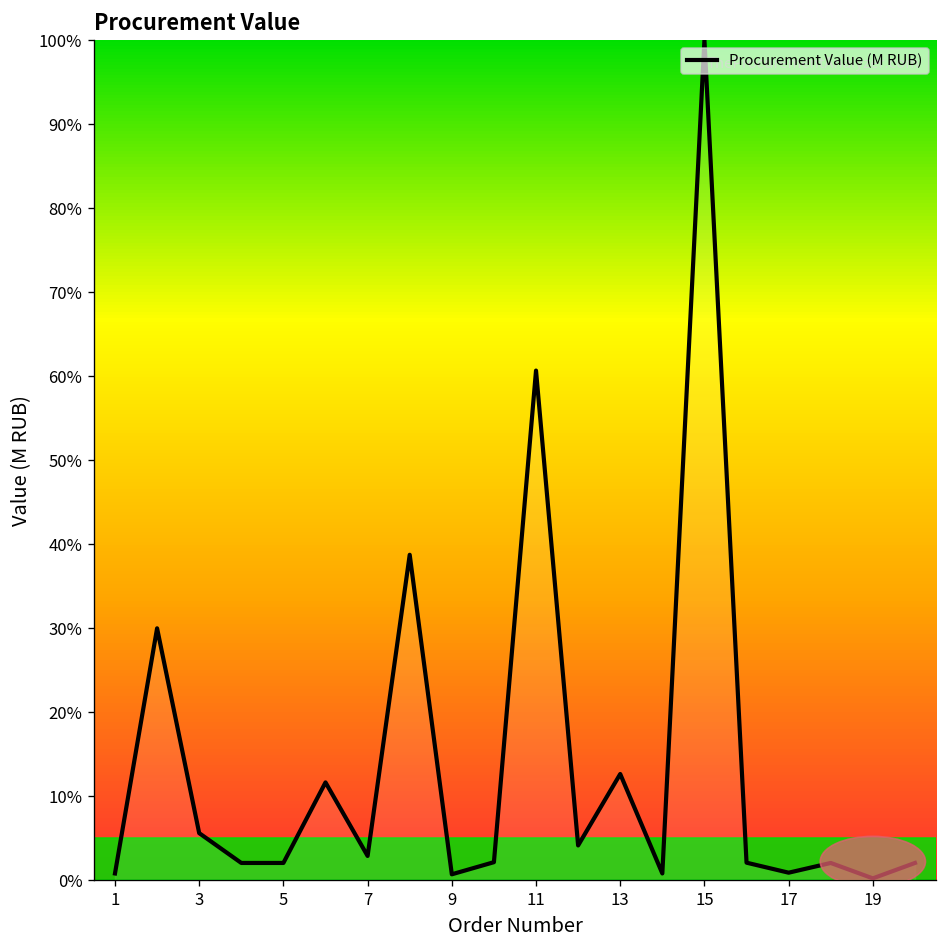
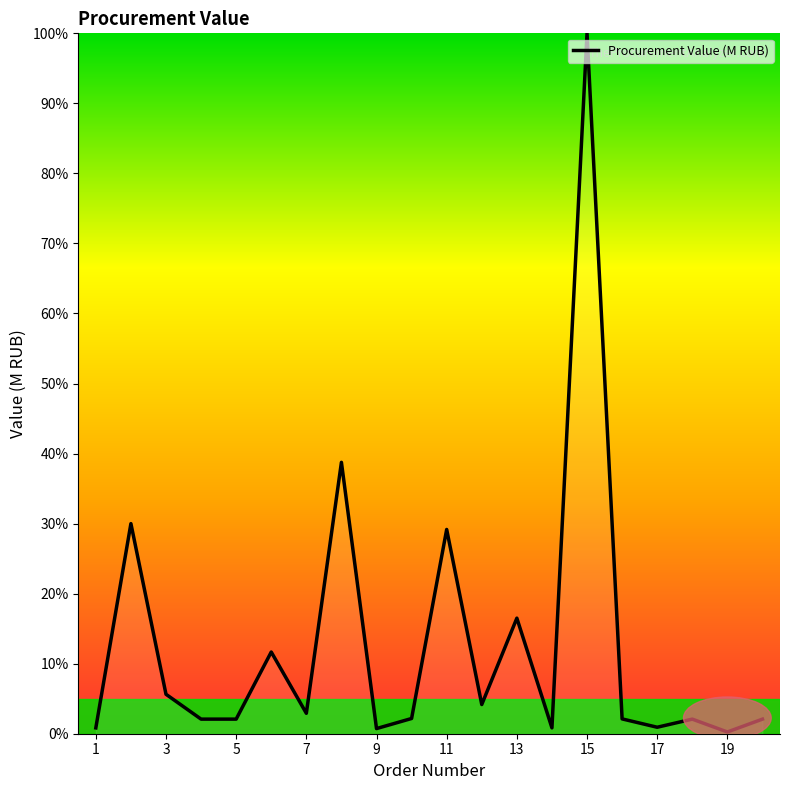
  {
    "3": "6%",
-   "11": "61%",
-   "13": "13%",
+   "11": "29%",
+   "13": "17%",
    "15": "100%"
  }
